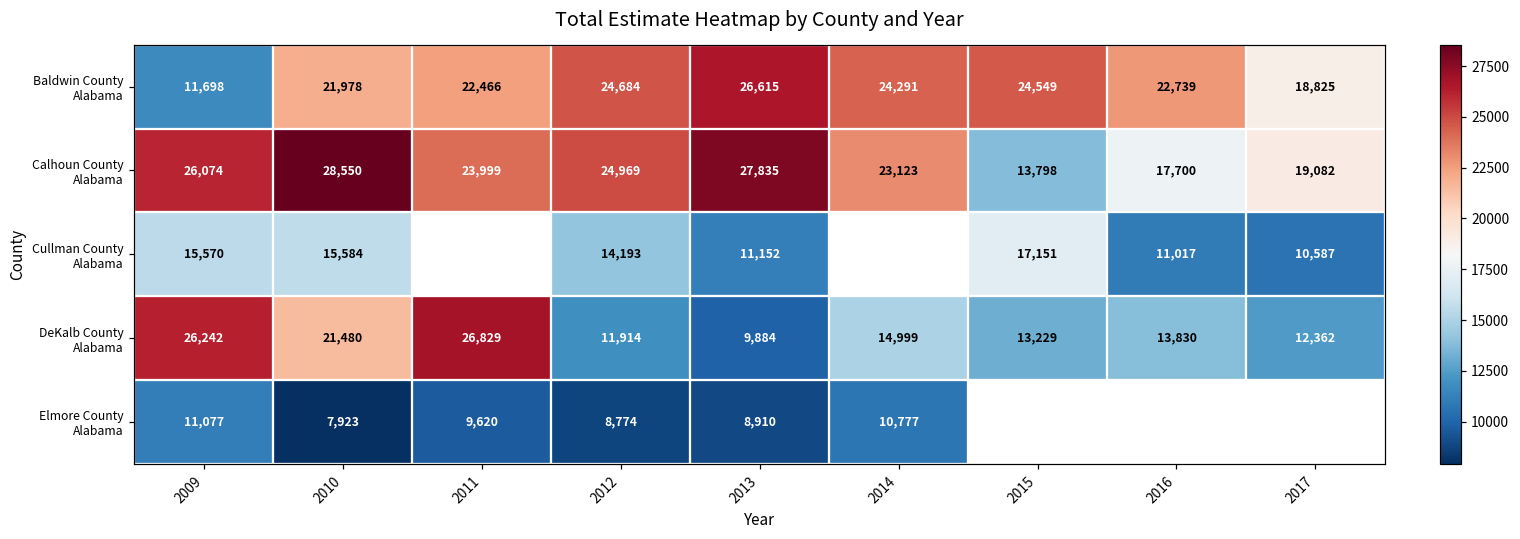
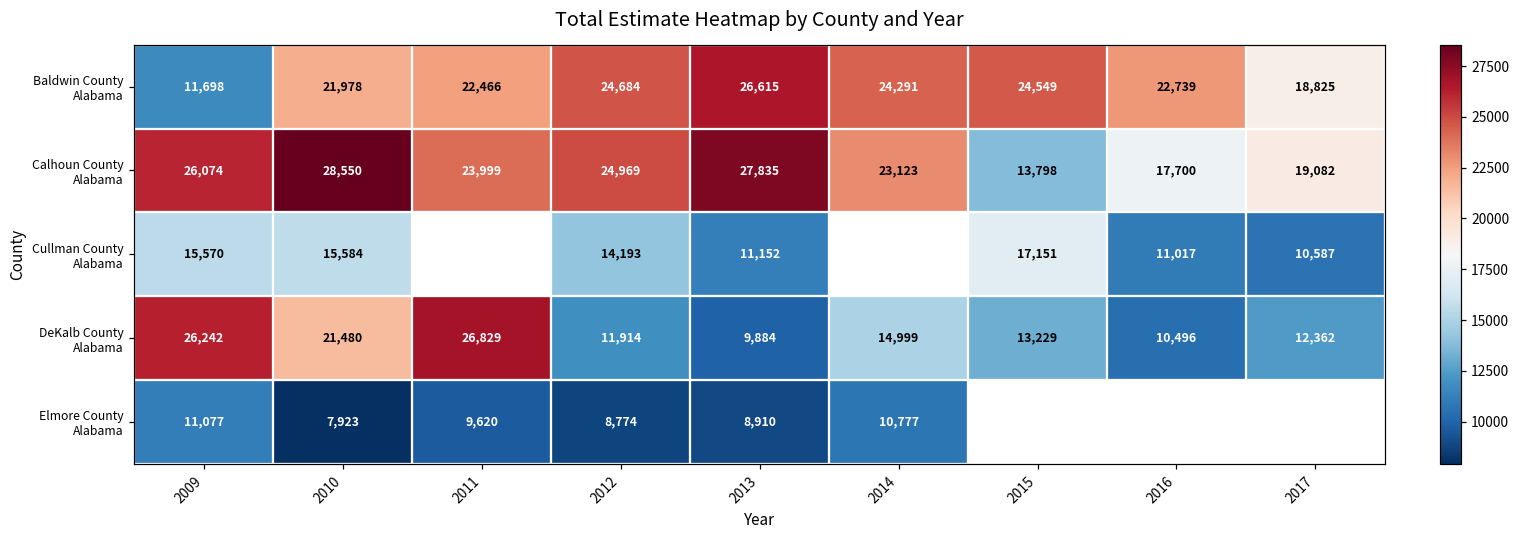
  {
    "Baldwin County Alabama": {
      "2009": "11,698",
      "2010": "21,978",
      "2011": "22,466",
      "2012": "24,684",
      "2013": "26,615",
      "2014": "24,291",
      "2015": "24,549",
      "2016": "22,739",
      "2017": "18,825"
    },
    "Calhoun County Alabama": {
      "2009": "26,074",
      "2010": "28,550",
      "2011": "23,999",
      "2012": "24,969",
      "2013": "27,835",
      "2014": "23,123",
      "2015": "13,798",
      "2016": "17,700",
      "2017": "19,082"
    },
    "Cullman County Alabama": {
      "2009": "15,570",
      "2010": "15,584",
      "2012": "14,193",
      "2013": "11,152",
      "2015": "17,151",
      "2016": "11,017",
      "2017": "10,587"
    },
    "DeKalb County Alabama": {
      "2009": "26,242",
      "2010": "21,480",
      "2011": "26,829",
      "2012": "11,914",
      "2013": "9,884",
      "2014": "14,999",
      "2015": "13,229",
-     "2016": "13,830",
+     "2016": "10,496",
      "2017": "12,362"
    },
    "Elmore County Alabama": {
      "2009": "11,077",
      "2010": "7,923",
      "2011": "9,620",
      "2012": "8,774",
      "2013": "8,910",
      "2014": "10,777"
    }
  }
